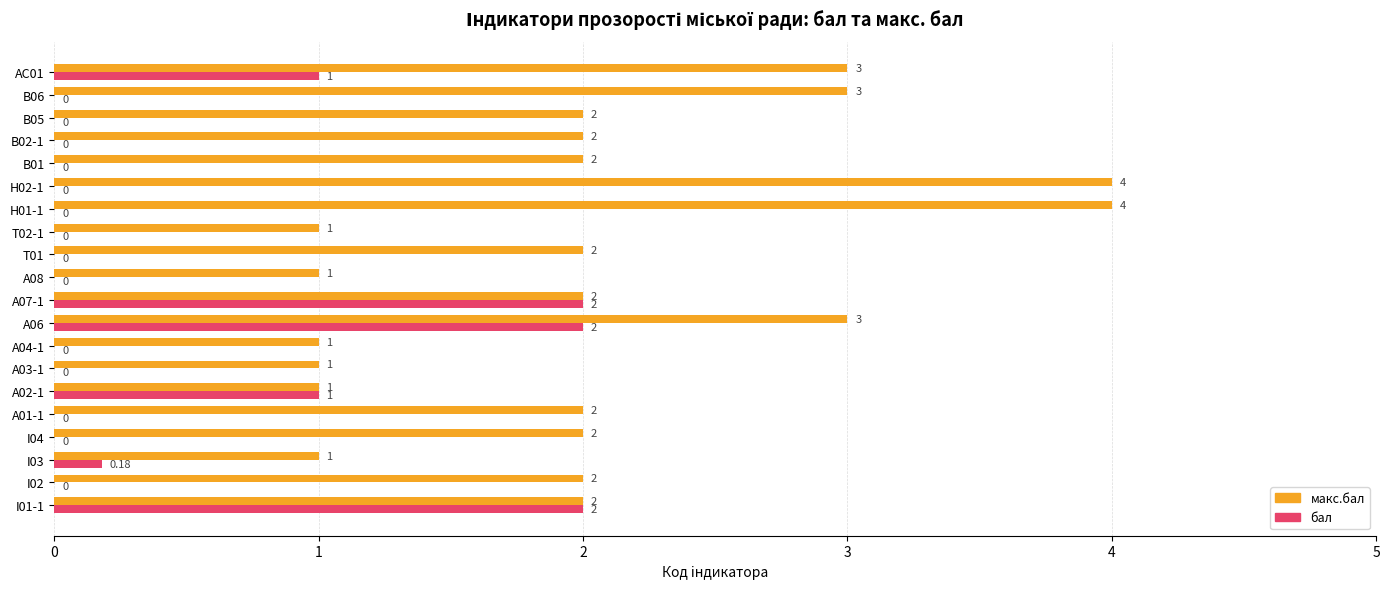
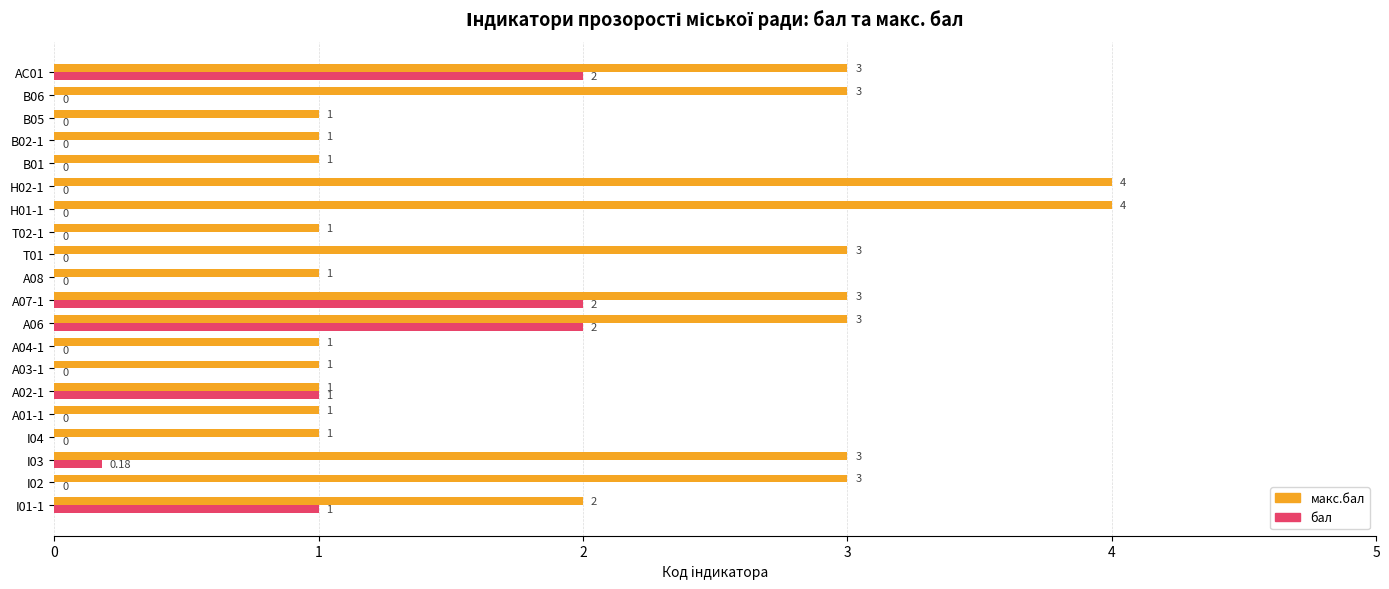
  {
    "макс.бал": {
      "AC01": 3,
      "B06": 3,
-     "B05": 2,
-     "B02-1": 2,
-     "B01": 2,
+     "B05": 1,
+     "B02-1": 1,
+     "B01": 1,
      "H02-1": 4,
      "H01-1": 4,
      "T02-1": 1,
-     "T01": 2,
+     "T01": 3,
      "А08": 1,
-     "A07-1": 2,
+     "A07-1": 3,
      "A06": 3,
      "A04-1": 1,
      "А03-1": 1,
-     "А01-1": 2,
-     "I04": 2,
-     "I03": 1,
-     "I02": 2
+     "А01-1": 1,
+     "I04": 1,
+     "I03": 3,
+     "I02": 3
    },
    "бал": {
-     "AC01": 1,
+     "AC01": 2,
      "B06": 0,
      "B05": 0,
      "B02-1": 0,
      "B01": 0,
      "H02-1": 0,
      "H01-1": 0,
      "T02-1": 0,
      "T01": 0,
      "А08": 0,
      "A06": 2,
      "A04-1": 0,
      "А03-1": 0,
      "А01-1": 0,
      "I04": 0,
      "I03": 0.18,
      "I02": 0,
-     "I01-1": 2
+     "I01-1": 1
    }
  }
